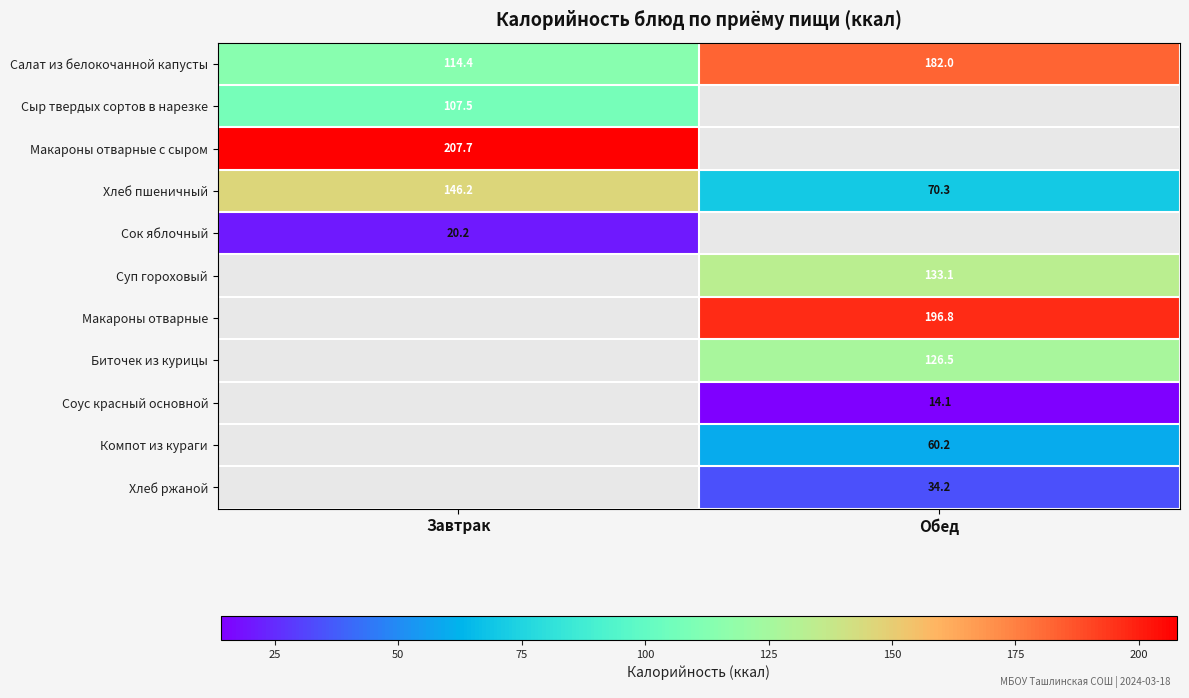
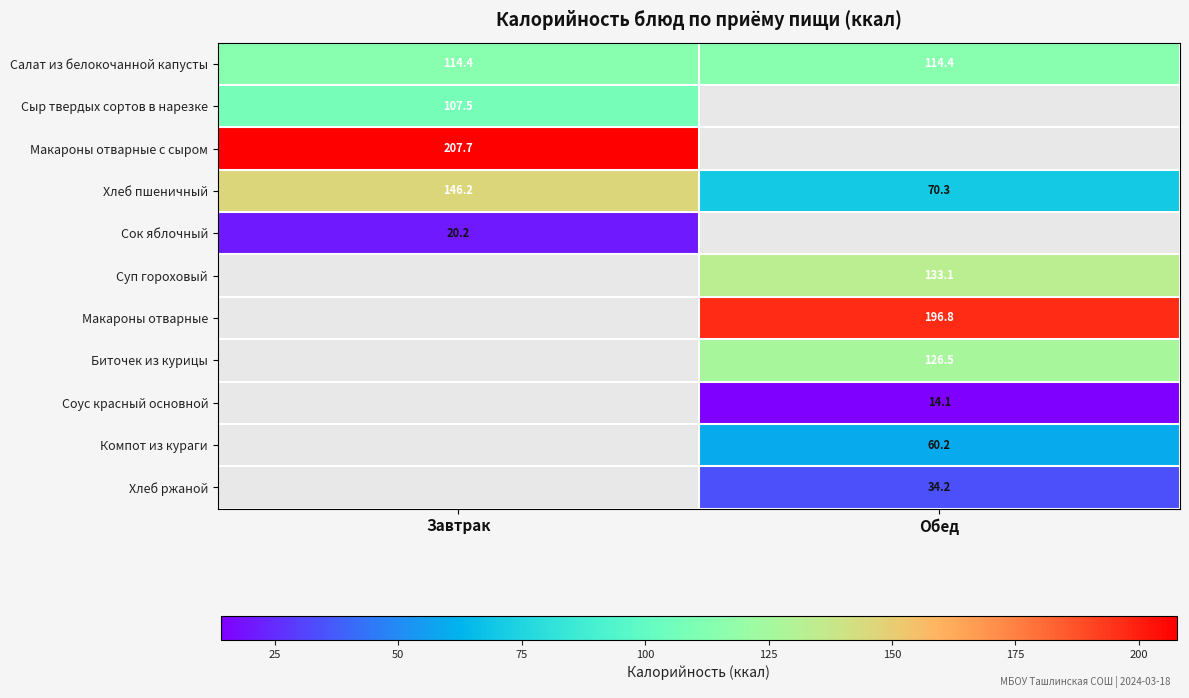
  {
    "Салат из белокочанной капусты": {
      "Завтрак": 114.4,
-     "Обед": 182.0
+     "Обед": 114.4
    },
    "Сыр твердых сортов в нарезке": {
      "Завтрак": 107.5
    },
    "Макароны отварные с сыром": {
      "Завтрак": 207.7
    },
    "Хлеб пшеничный": {
      "Завтрак": 146.2,
      "Обед": 70.3
    },
    "Сок яблочный": {
      "Завтрак": 20.2
    },
    "Суп гороховый": {
      "Обед": 133.1
    },
    "Макароны отварные": {
      "Обед": 196.8
    },
    "Биточек из курицы": {
      "Обед": 126.5
    },
    "Соус красный основной": {
      "Обед": 14.1
    },
    "Компот из кураги": {
      "Обед": 60.2
    },
    "Хлеб ржаной": {
      "Обед": 34.2
    }
  }
